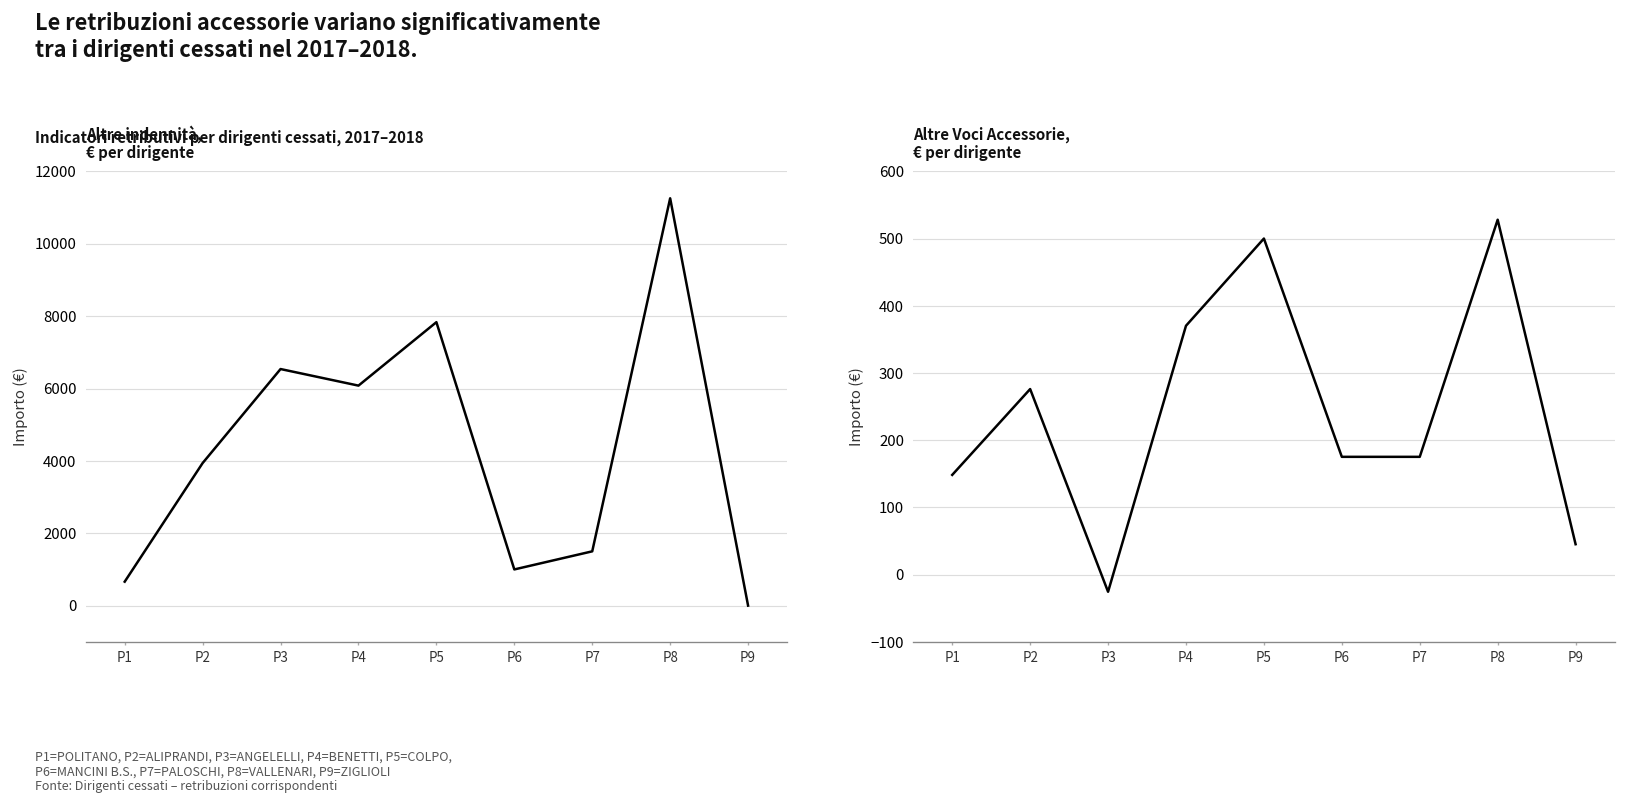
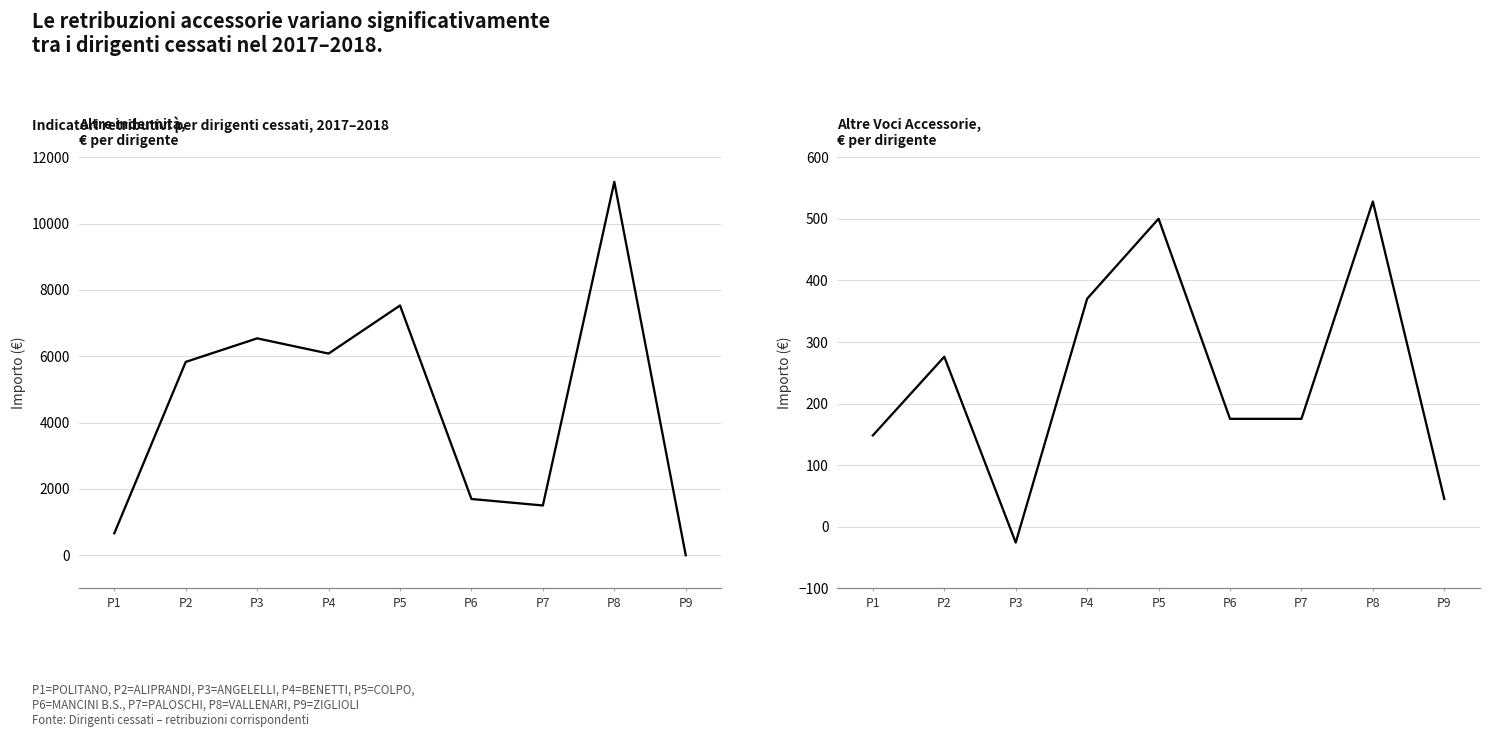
  {
    "Altre indennità, € per dirigente": {
      "P1": 700,
-     "P2": 3900,
+     "P2": 5800,
      "P3": 6500,
      "P4": 6100,
-     "P5": 7800,
-     "P6": 1000,
+     "P5": 7500,
+     "P6": 1700,
      "P7": 1500,
      "P8": 11300,
      "P9": 0
    },
    "Altre Voci Accessorie, € per dirigente": {
      "P1": 150,
      "P2": 280,
      "P3": -30,
      "P4": 370,
      "P5": 500,
      "P6": 180,
      "P7": 180,
      "P8": 530,
      "P9": 50
    }
  }
